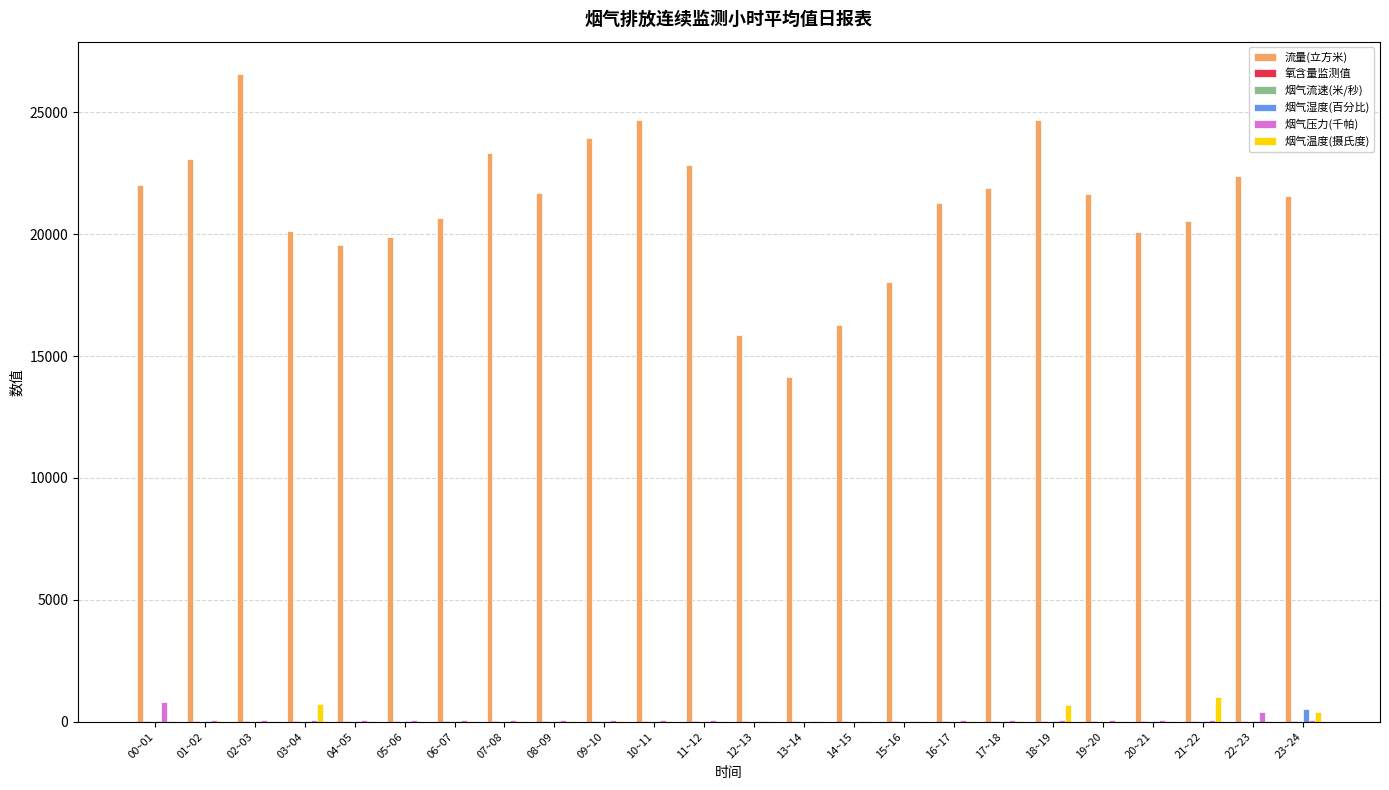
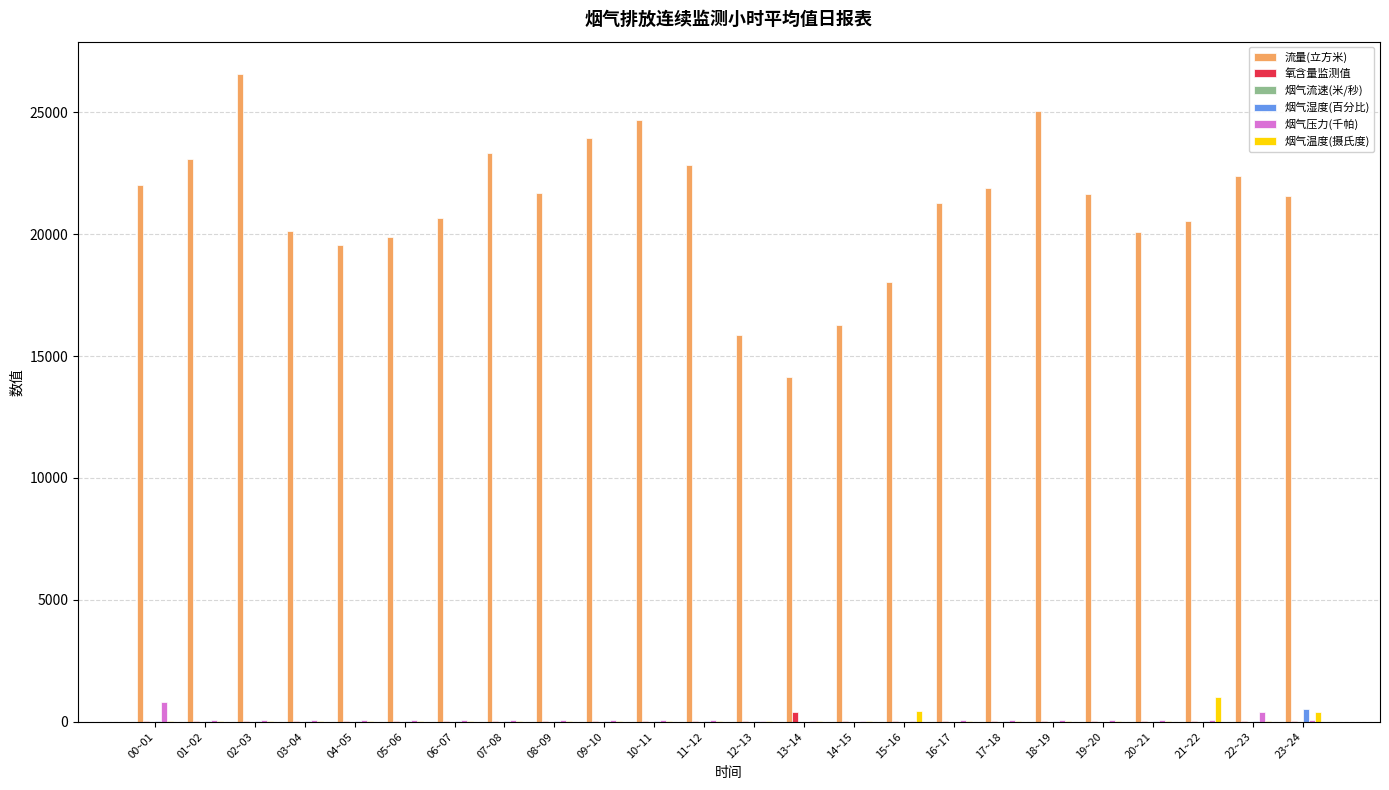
  {
    "流量(立方米)": {
      "00~01": 22000,
      "01~02": 23100,
      "02~03": 26600,
      "03~04": 20100,
      "04~05": 19600,
      "05~06": 19900,
      "06~07": 20700,
      "07~08": 23300,
      "08~09": 21700,
      "09~10": 23900,
      "10~11": 24700,
      "11~12": 22800,
      "12~13": 15800,
      "13~14": 14200,
      "14~15": 16300,
      "15~16": 18000,
      "16~17": 21300,
      "17~18": 21900,
-     "18~19": 24700,
+     "18~19": 25100,
      "19~20": 21600,
      "20~21": 20100,
      "21~22": 20500,
      "22~23": 22400,
      "23~24": 21600
    },
    "氧含量监测值": {
-     "13~14": 0
+     "13~14": 400
    },
    "烟气湿度(百分比)": {
      "23~24": 500
    },
    "烟气压力(千帕)": {
      "00~01": 800,
      "22~23": 400
    },
    "烟气温度(摄氏度)": {
-     "03~04": 700,
-     "15~16": 0,
-     "18~19": 700,
+     "03~04": 0,
+     "15~16": 500,
+     "18~19": 0,
      "21~22": 1000,
      "23~24": 400
    }
  }
